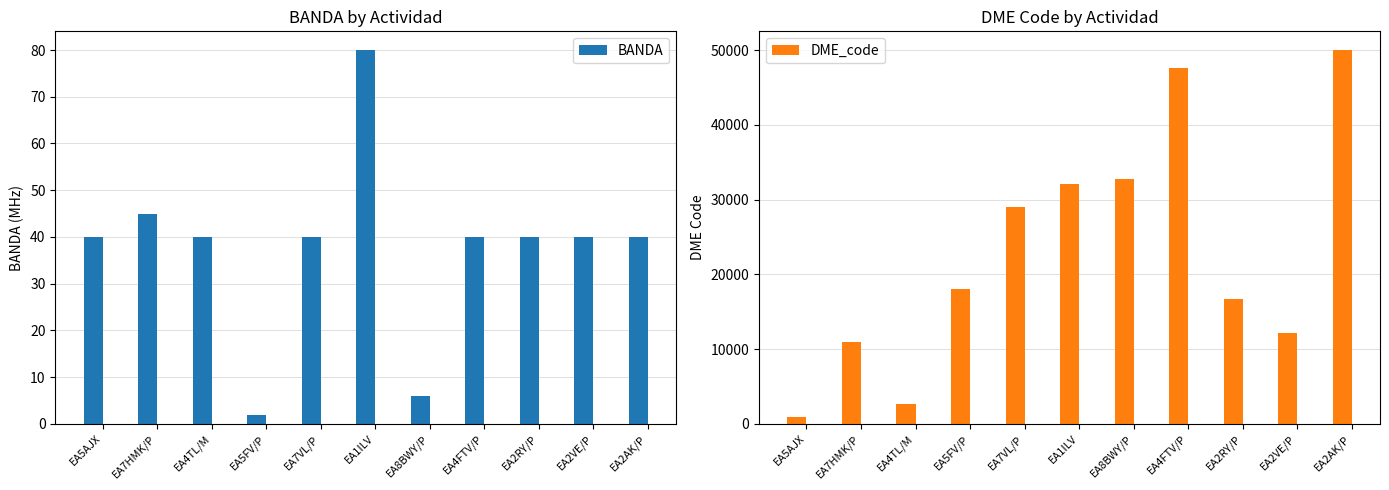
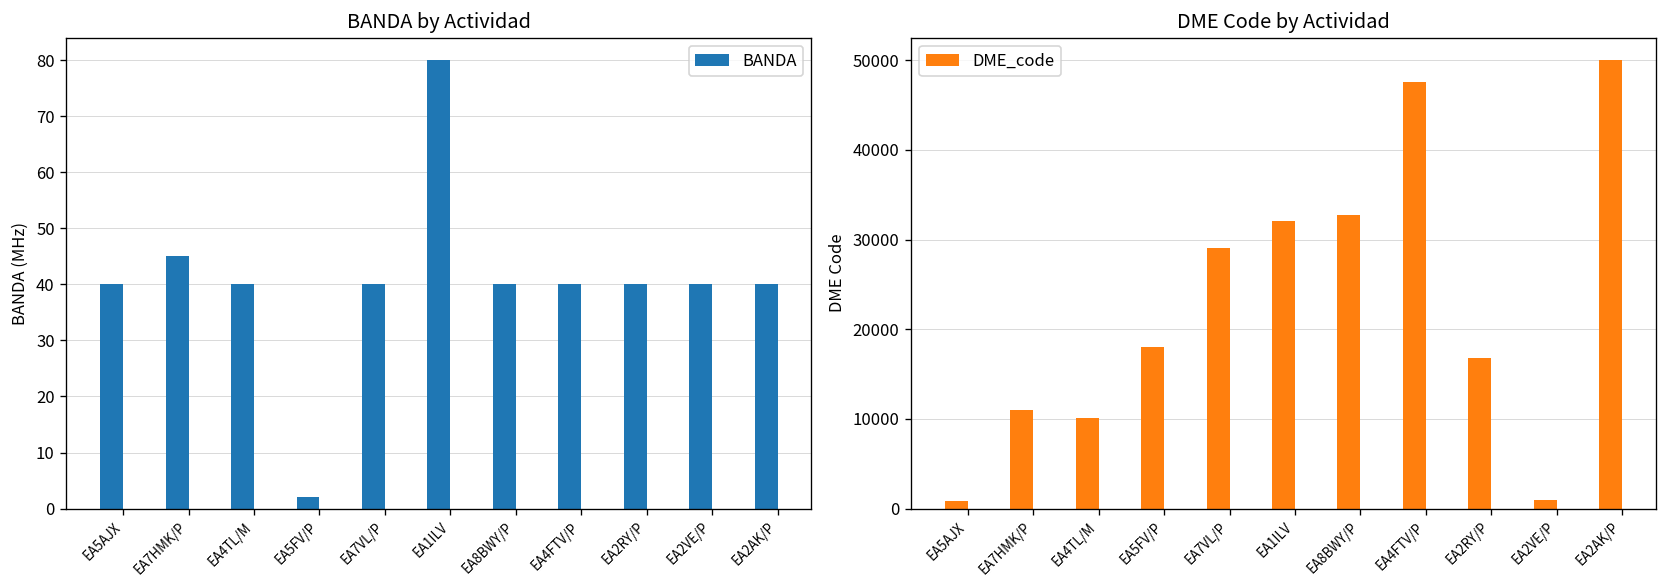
  {
    "BANDA by Actividad": {
      "EA5AJX": 40,
      "EA7HMK/P": 45,
      "EA4TL/M": 40,
      "EA5FV/P": 2,
      "EA7VL/P": 40,
      "EA1ILV": 80,
-     "EA8BWY/P": 6,
+     "EA8BWY/P": 40,
      "EA4FTV/P": 40,
      "EA2RY/P": 40,
      "EA2VE/P": 40,
      "EA2AK/P": 40
    },
    "DME Code by Actividad": {
      "EA5AJX": 1000,
      "EA7HMK/P": 11000,
-     "EA4TL/M": 3000,
+     "EA4TL/M": 10000,
      "EA5FV/P": 18000,
      "EA7VL/P": 29000,
      "EA1ILV": 32000,
      "EA8BWY/P": 33000,
      "EA4FTV/P": 48000,
      "EA2RY/P": 17000,
-     "EA2VE/P": 12000,
+     "EA2VE/P": 1000,
      "EA2AK/P": 50000
    }
  }
